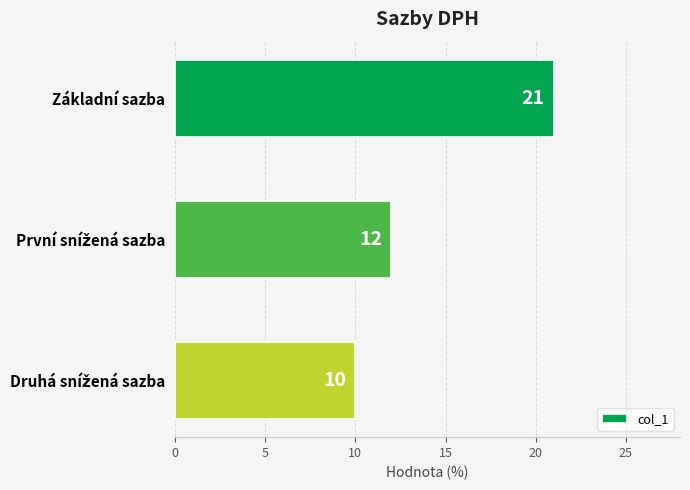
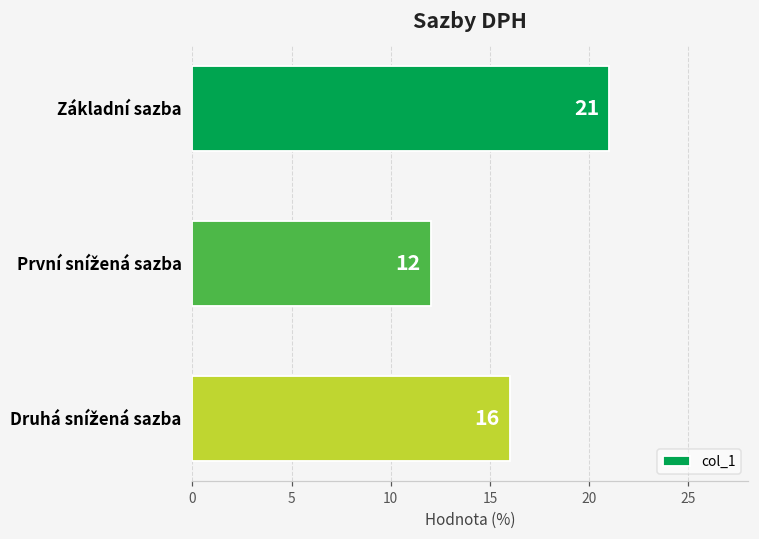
  {
    "Základní sazba": 21,
    "První snížená sazba": 12,
-   "Druhá snížená sazba": 10
+   "Druhá snížená sazba": 16
  }
